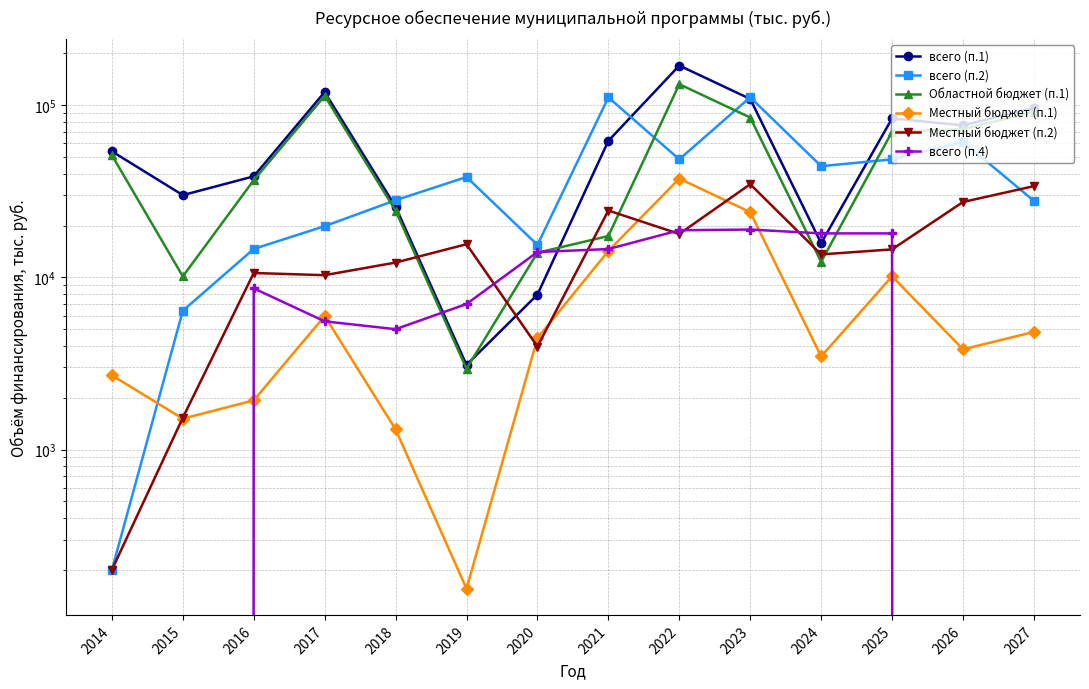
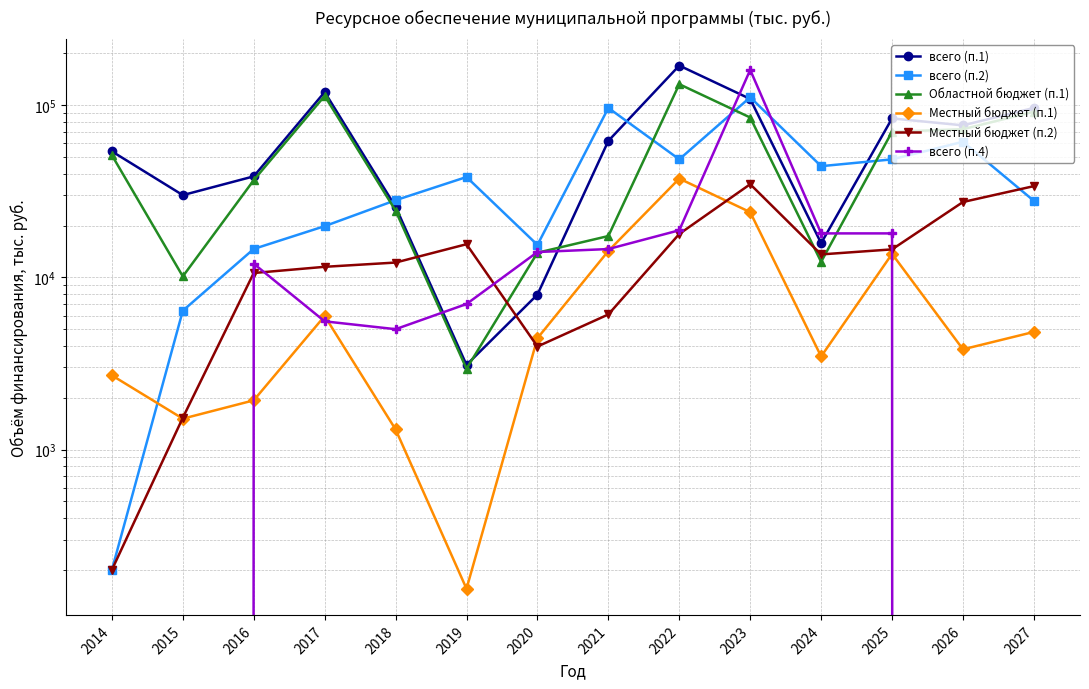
  {
    "всего (п.1)": {
      "2014": 54000,
      "2015": 30000,
      "2016": 39000,
      "2017": 120000,
      "2018": 26000,
      "2019": 3100,
      "2020": 8000,
      "2021": 62000,
      "2022": 170000,
      "2024": 16000
    },
    "всего (п.2)": {
      "2015": 6400,
      "2016": 15000,
      "2017": 20000,
      "2018": 28000,
      "2019": 38000,
      "2020": 15000,
-     "2021": 110000,
+     "2021": 100000,
      "2022": 48000,
      "2024": 44000,
      "2027": 28000
    },
    "Областной бюджет (п.1)": {
      "2014": 51000,
      "2015": 10000,
      "2016": 37000,
      "2017": 110000,
      "2018": 24000,
      "2019": 2900,
      "2021": 17000,
      "2022": 130000,
      "2023": 80000,
      "2024": 12000
    },
    "Местный бюджет (п.1)": {
      "2014": 2700,
      "2016": 1900,
      "2017": 6000,
      "2018": 1300,
      "2019": 160,
      "2020": 4400,
      "2022": 37000,
      "2023": 24000,
      "2024": 3500,
-     "2025": 10000,
+     "2025": 14000,
      "2026": 3800,
      "2027": 4800
    },
    "Местный бюджет (п.2)": {
      "2016": 11000,
-     "2017": 10000,
+     "2017": 12000,
      "2018": 12000,
      "2019": 16000,
      "2020": 4000,
-     "2021": 24000,
+     "2021": 6100,
      "2022": 18000,
      "2023": 35000,
      "2024": 14000,
      "2025": 15000,
      "2026": 27000,
      "2027": 34000
    },
    "всего (п.4)": {
-     "2016": 9000,
+     "2016": 12000,
      "2017": 5600,
      "2018": 5000,
      "2019": 7000,
      "2022": 19000,
-     "2023": 19000,
+     "2023": 160000,
      "2024": 18000,
      "2025": 18000
    }
  }
